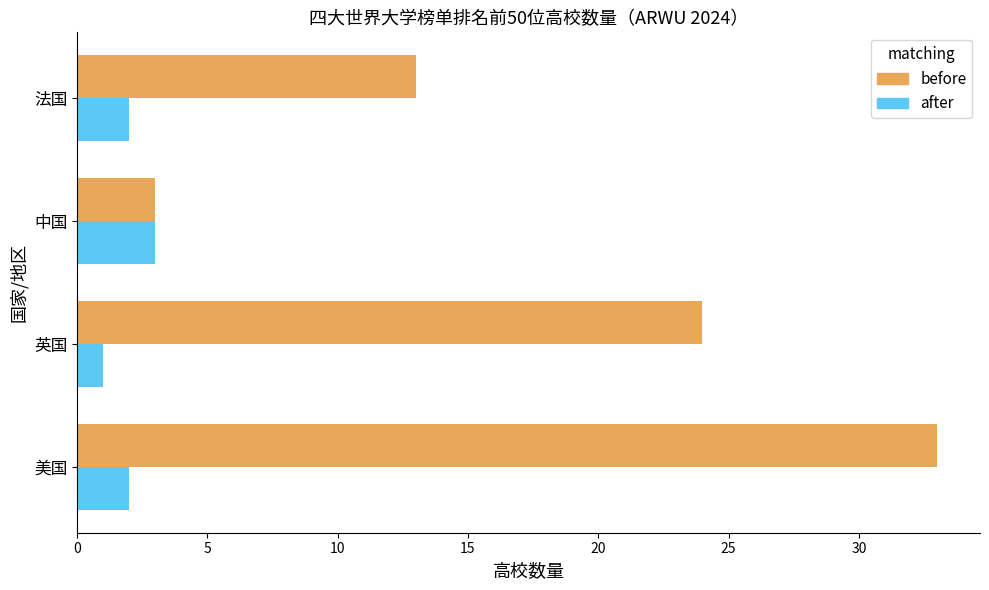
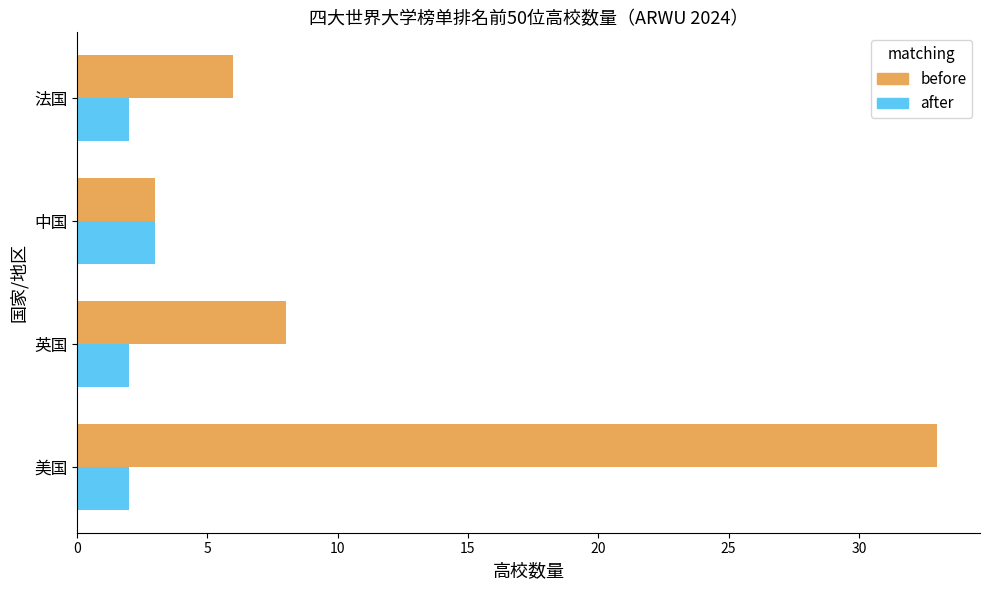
  {
    "before": {
-     "法国": 13,
+     "法国": 6,
      "中国": 3,
-     "英国": 24,
+     "英国": 8,
      "美国": 33
    },
    "after": {
      "法国": 2,
      "中国": 3,
-     "英国": 1,
+     "英国": 2,
      "美国": 2
    }
  }
